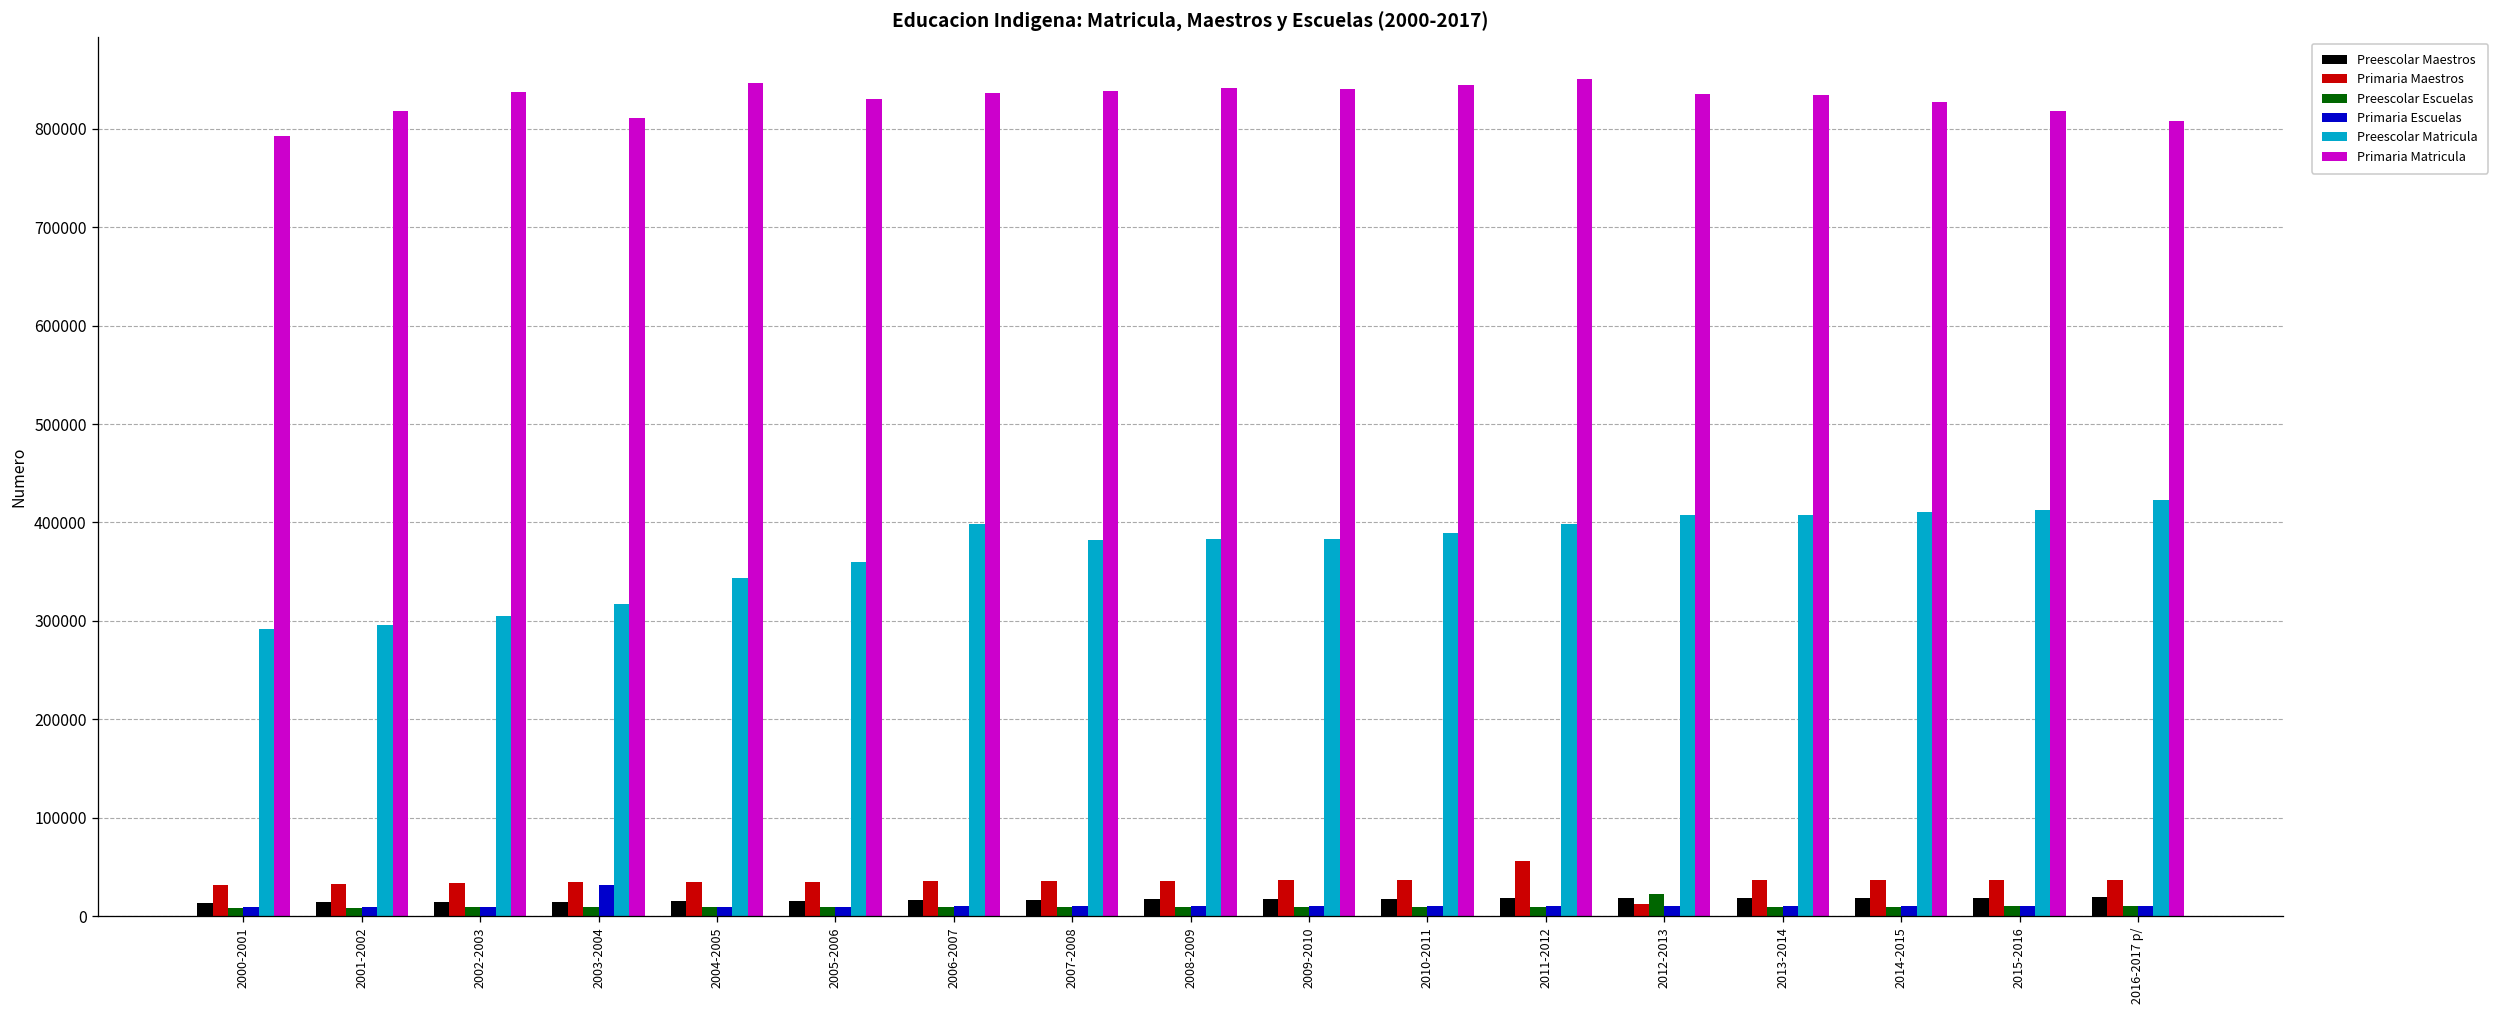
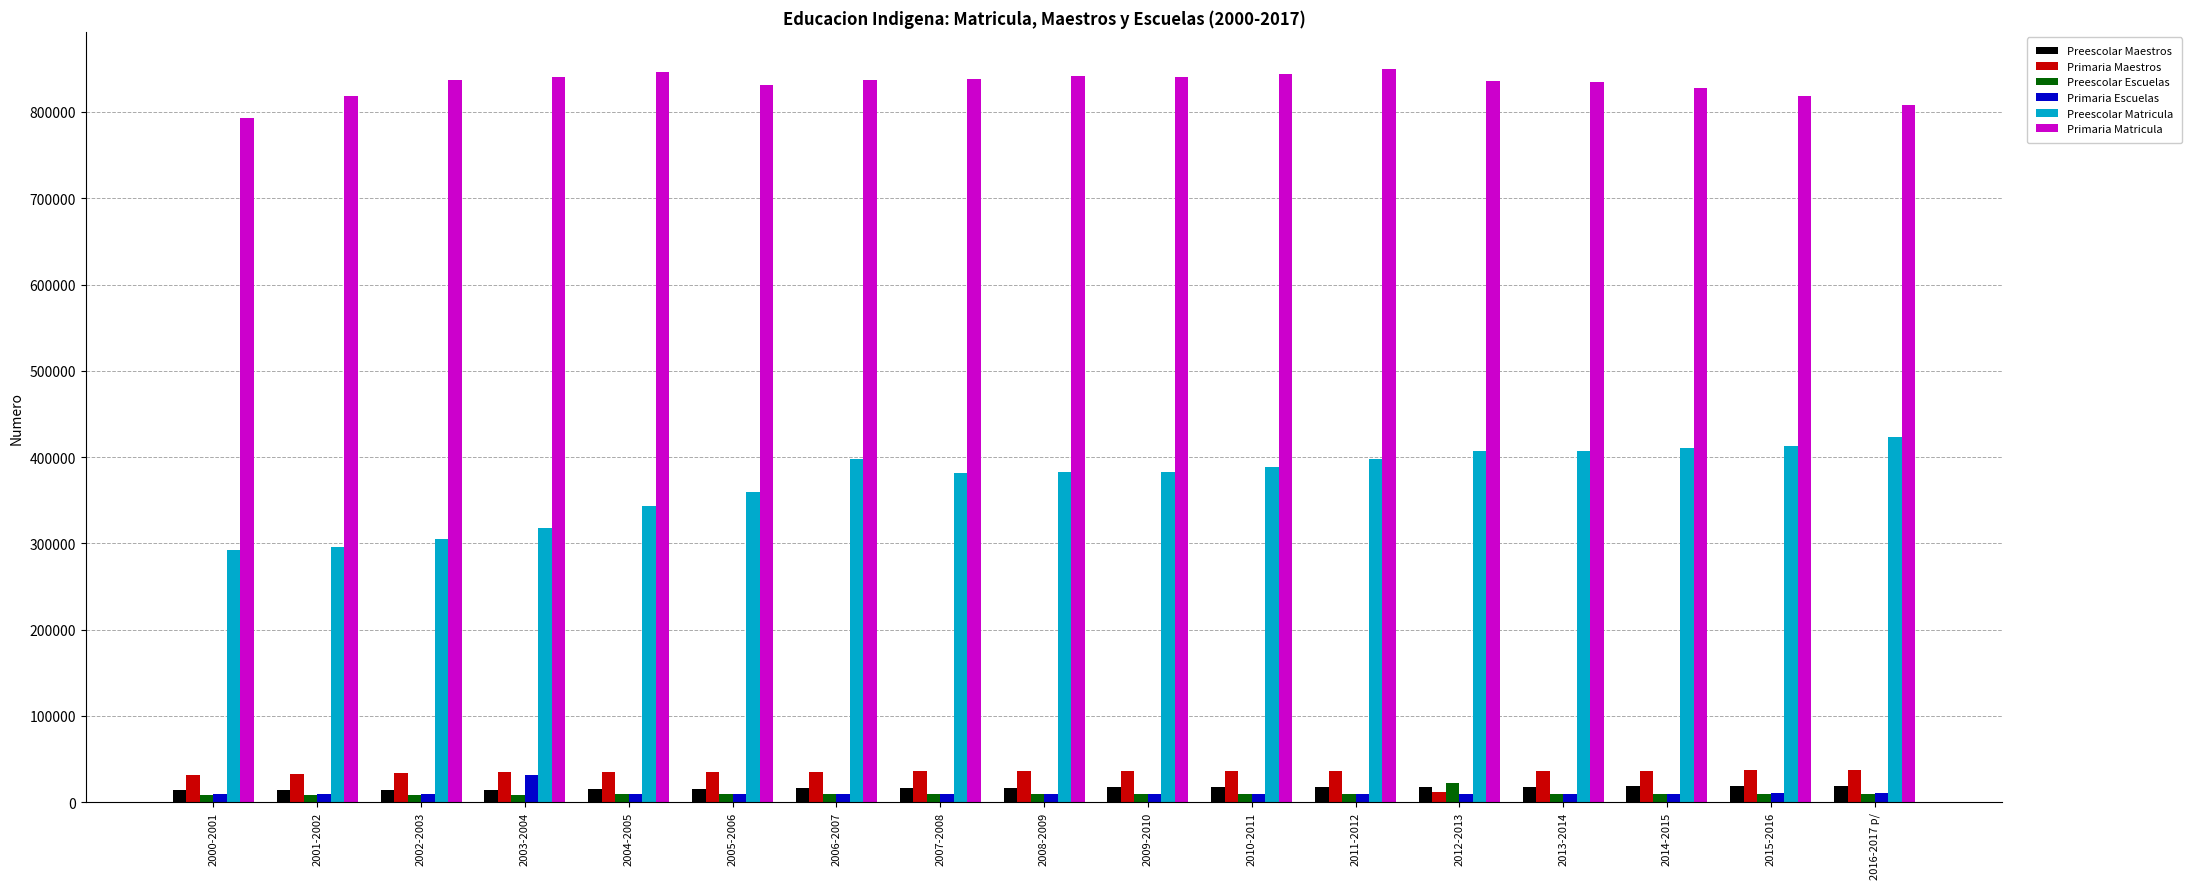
  {
    "Preescolar Maestros": {
      "2000-2001": 10000,
      "2001-2002": 10000,
      "2002-2003": 10000,
      "2003-2004": 10000,
      "2004-2005": 20000,
      "2005-2006": 20000,
      "2006-2007": 20000,
      "2007-2008": 20000,
      "2008-2009": 20000,
      "2009-2010": 20000,
      "2010-2011": 20000,
      "2011-2012": 20000,
      "2012-2013": 20000,
      "2013-2014": 20000,
      "2014-2015": 20000,
      "2015-2016": 20000,
      "2016-2017 p/": 20000
    },
    "Primaria Maestros": {
      "2000-2001": 30000,
      "2001-2002": 30000,
      "2002-2003": 30000,
      "2003-2004": 30000,
      "2004-2005": 30000,
      "2005-2006": 30000,
      "2006-2007": 40000,
      "2007-2008": 40000,
      "2008-2009": 40000,
      "2009-2010": 40000,
      "2010-2011": 40000,
-     "2011-2012": 60000,
+     "2011-2012": 40000,
      "2012-2013": 10000,
      "2013-2014": 40000,
      "2014-2015": 40000,
      "2015-2016": 40000,
      "2016-2017 p/": 40000
    },
    "Preescolar Escuelas": {
      "2000-2001": 10000,
      "2001-2002": 10000,
      "2002-2003": 10000,
      "2003-2004": 10000,
      "2004-2005": 10000,
      "2005-2006": 10000,
      "2006-2007": 10000,
      "2007-2008": 10000,
      "2008-2009": 10000,
      "2009-2010": 10000,
      "2010-2011": 10000,
      "2011-2012": 10000,
      "2012-2013": 20000,
      "2013-2014": 10000,
      "2014-2015": 10000,
      "2015-2016": 10000,
      "2016-2017 p/": 10000
    },
    "Primaria Escuelas": {
      "2000-2001": 10000,
      "2001-2002": 10000,
      "2002-2003": 10000,
      "2003-2004": 30000,
      "2004-2005": 10000,
      "2005-2006": 10000,
      "2006-2007": 10000,
      "2007-2008": 10000,
      "2008-2009": 10000,
      "2009-2010": 10000,
      "2010-2011": 10000,
      "2011-2012": 10000,
      "2012-2013": 10000,
      "2013-2014": 10000,
      "2014-2015": 10000,
      "2015-2016": 10000,
      "2016-2017 p/": 10000
    },
    "Preescolar Matricula": {
      "2000-2001": 290000,
      "2001-2002": 300000,
      "2002-2003": 310000,
      "2003-2004": 320000,
      "2004-2005": 340000,
      "2005-2006": 360000,
      "2006-2007": 400000,
      "2007-2008": 380000,
      "2008-2009": 380000,
      "2009-2010": 380000,
      "2010-2011": 390000,
      "2011-2012": 400000,
      "2012-2013": 410000,
      "2013-2014": 410000,
      "2014-2015": 410000,
      "2015-2016": 410000,
      "2016-2017 p/": 420000
    },
    "Primaria Matricula": {
      "2000-2001": 790000,
      "2001-2002": 820000,
      "2002-2003": 840000,
-     "2003-2004": 810000,
+     "2003-2004": 840000,
      "2004-2005": 850000,
      "2005-2006": 830000,
      "2006-2007": 840000,
      "2007-2008": 840000,
      "2008-2009": 840000,
      "2009-2010": 840000,
      "2010-2011": 840000,
      "2011-2012": 850000,
      "2012-2013": 840000,
      "2013-2014": 830000,
      "2014-2015": 830000,
      "2015-2016": 820000,
      "2016-2017 p/": 810000
    }
  }
